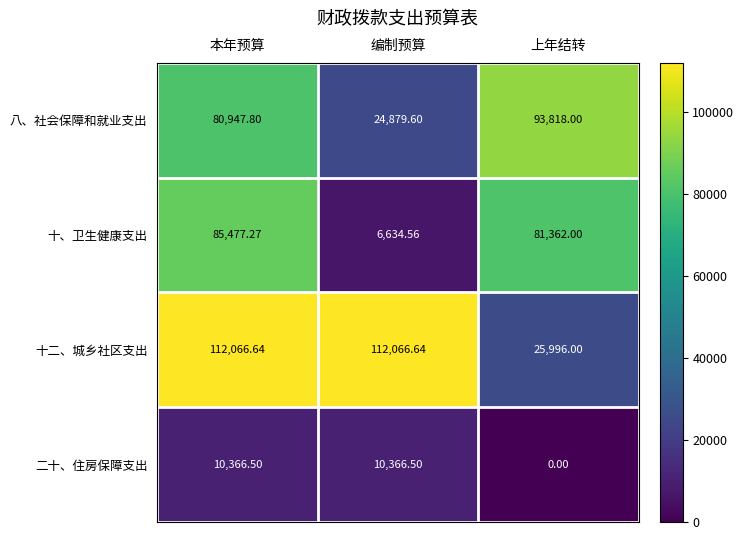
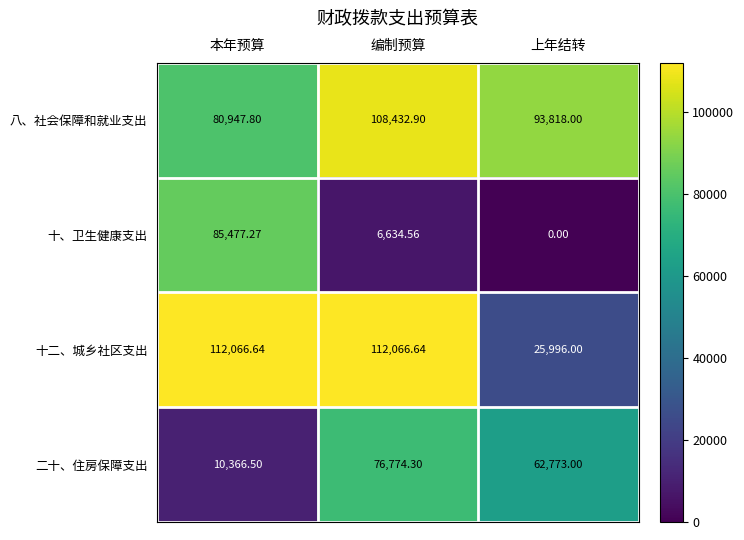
  {
    "八、社会保障和就业支出": {
      "本年预算": "80,947.80",
-     "编制预算": "24,879.60",
+     "编制预算": "108,432.90",
      "上年结转": "93,818.00"
    },
    "十、卫生健康支出": {
      "本年预算": "85,477.27",
      "编制预算": "6,634.56",
-     "上年结转": "81,362.00"
+     "上年结转": "0.00"
    },
    "十二、城乡社区支出": {
      "本年预算": "112,066.64",
      "编制预算": "112,066.64",
      "上年结转": "25,996.00"
    },
    "二十、住房保障支出": {
      "本年预算": "10,366.50",
-     "编制预算": "10,366.50",
-     "上年结转": "0.00"
+     "编制预算": "76,774.30",
+     "上年结转": "62,773.00"
    }
  }
